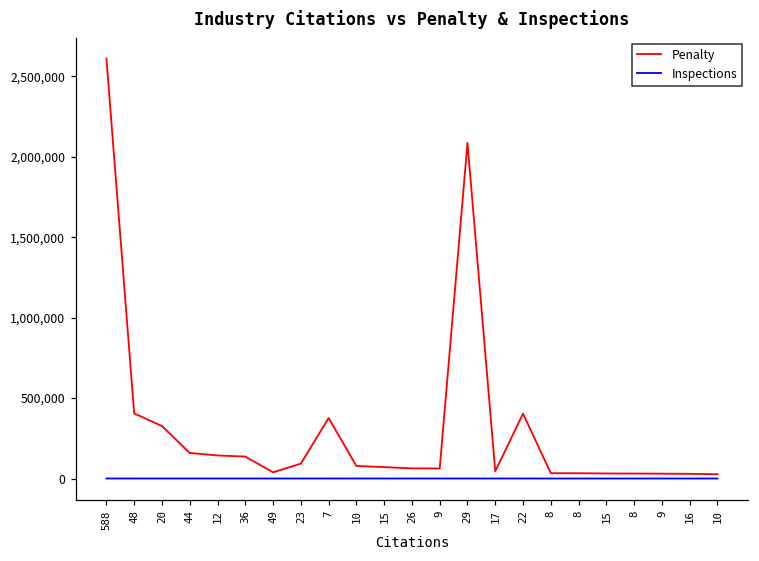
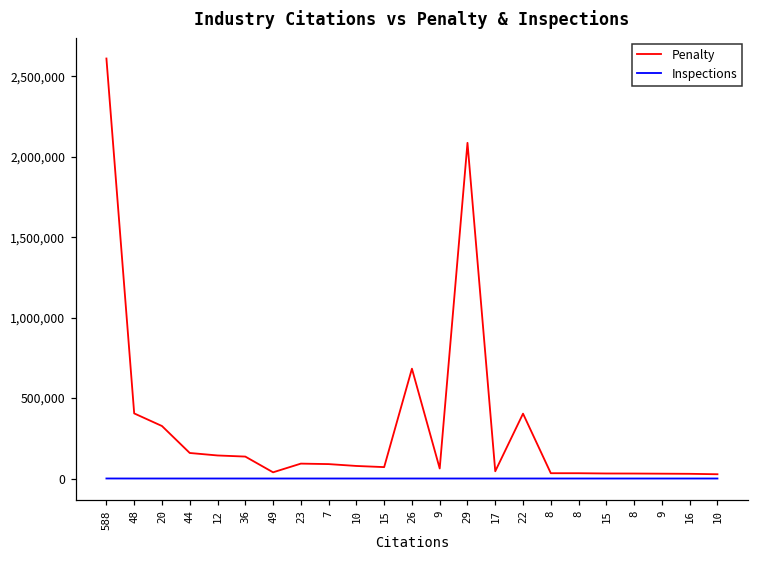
  {
    "Penalty": {
      "588": "2,610,000",
      "48": "400,000",
      "20": "330,000",
      "44": "160,000",
      "12": "140,000",
      "36": "140,000",
      "49": "40,000",
      "23": "90,000",
-     "7": "380,000",
-     "26": "60,000",
+     "7": "90,000",
+     "26": "680,000",
      "29": "2,090,000",
      "17": "50,000",
      "22": "400,000",
      "16": "30,000"
    },
    "Inspections": {
      "588": "0",
      "48": "0",
      "20": "0",
      "44": "0",
      "12": "0",
      "36": "0",
      "49": "0",
      "23": "0",
      "7": "0",
      "26": "0",
      "29": "0",
      "17": "0",
      "22": "0",
      "16": "0"
    }
  }
